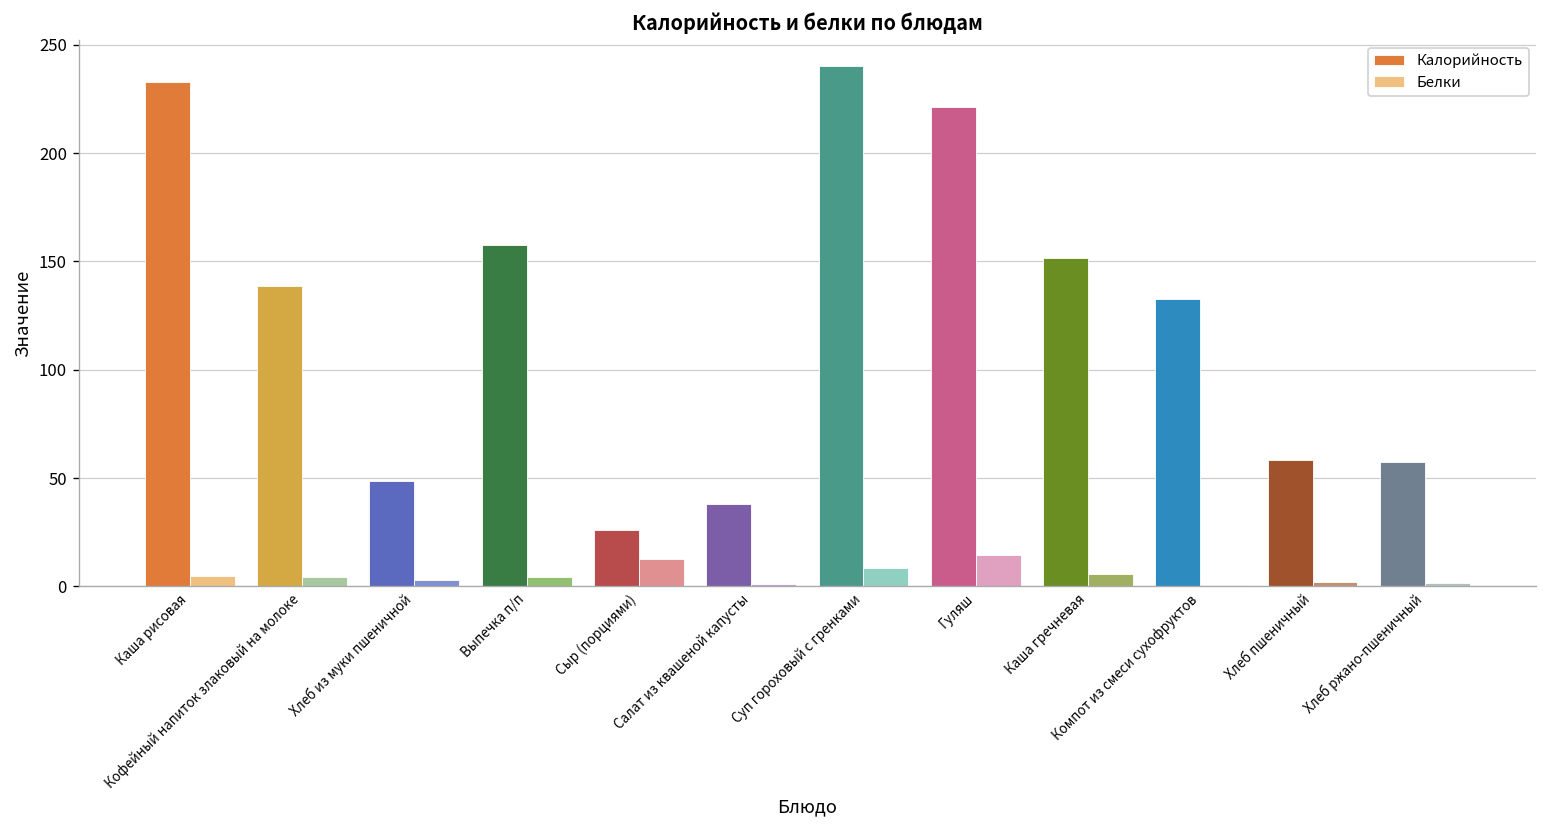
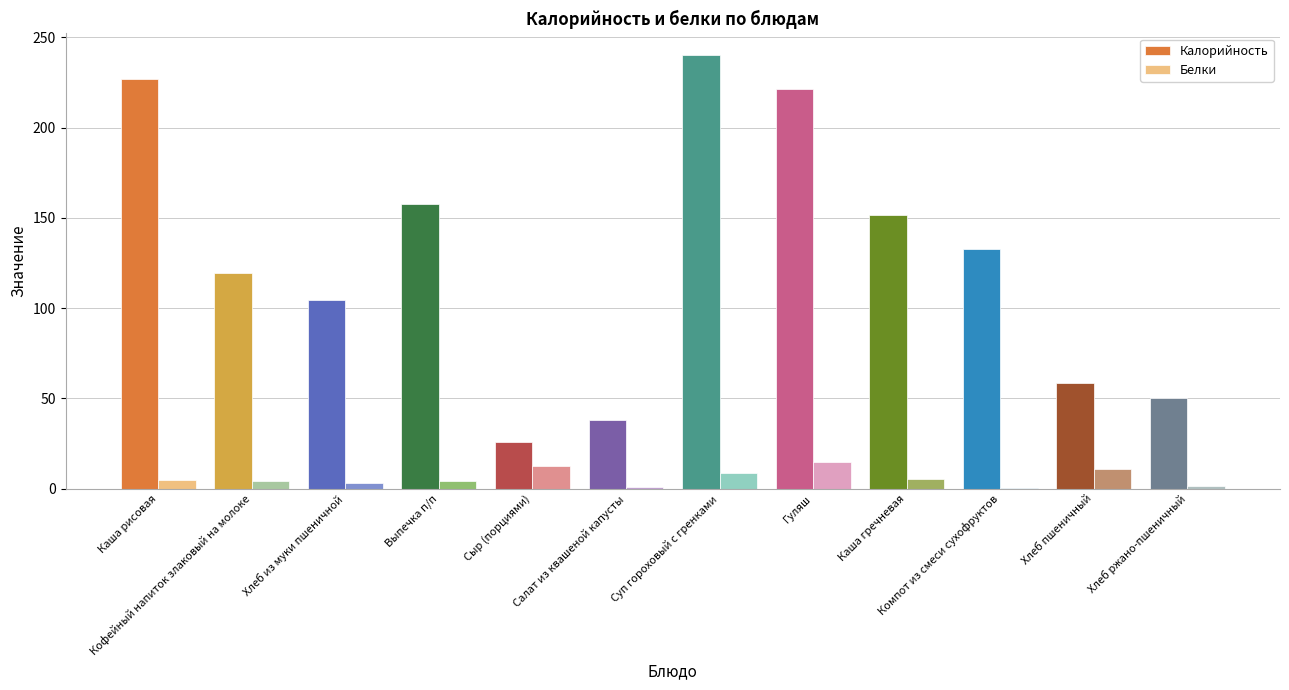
  {
    "Калорийность": {
-     "Каша рисовая": 233,
-     "Кофейный напиток злаковый на молоке": 139,
-     "Хлеб из муки пшеничной": 49,
+     "Каша рисовая": 227,
+     "Кофейный напиток злаковый на молоке": 120,
+     "Хлеб из муки пшеничной": 105,
      "Выпечка п/п": 158,
      "Сыр (порциями)": 26,
      "Салат из квашеной капусты": 38,
      "Суп гороховый с гренками": 240,
      "Гуляш": 221,
      "Каша гречневая": 151,
      "Компот из смеси сухофруктов": 133,
      "Хлеб пшеничный": 58,
-     "Хлеб ржано-пшеничный": 57
+     "Хлеб ржано-пшеничный": 50
    },
    "Белки": {
      "Каша рисовая": 5,
      "Кофейный напиток злаковый на молоке": 4,
      "Хлеб из муки пшеничной": 3,
      "Выпечка п/п": 4,
      "Сыр (порциями)": 13,
      "Суп гороховый с гренками": 8,
      "Гуляш": 15,
      "Каша гречневая": 6,
-     "Хлеб пшеничный": 2,
+     "Хлеб пшеничный": 11,
      "Хлеб ржано-пшеничный": 1
    }
  }
